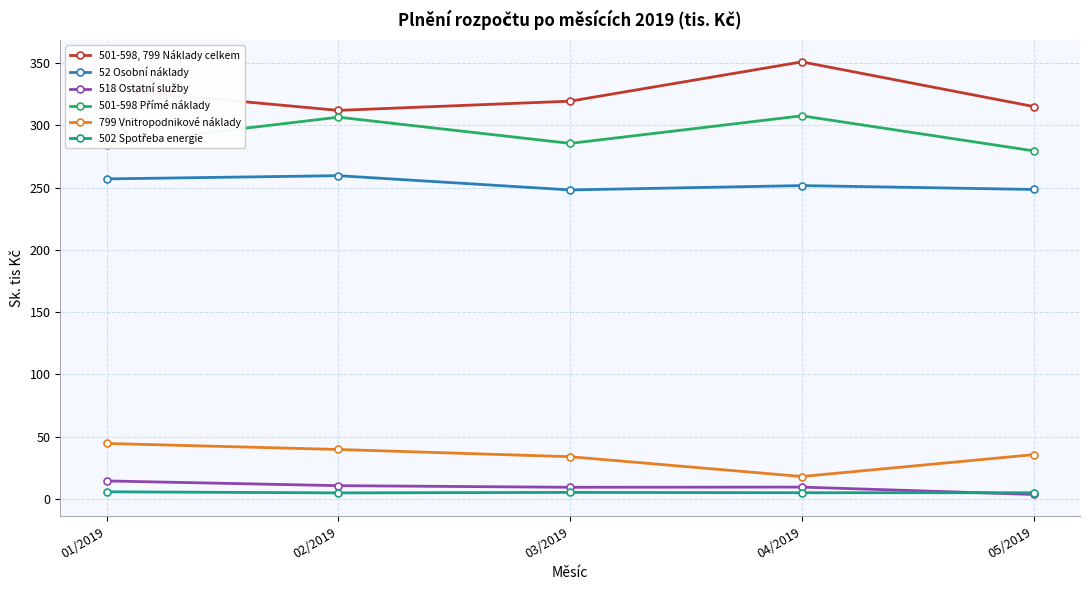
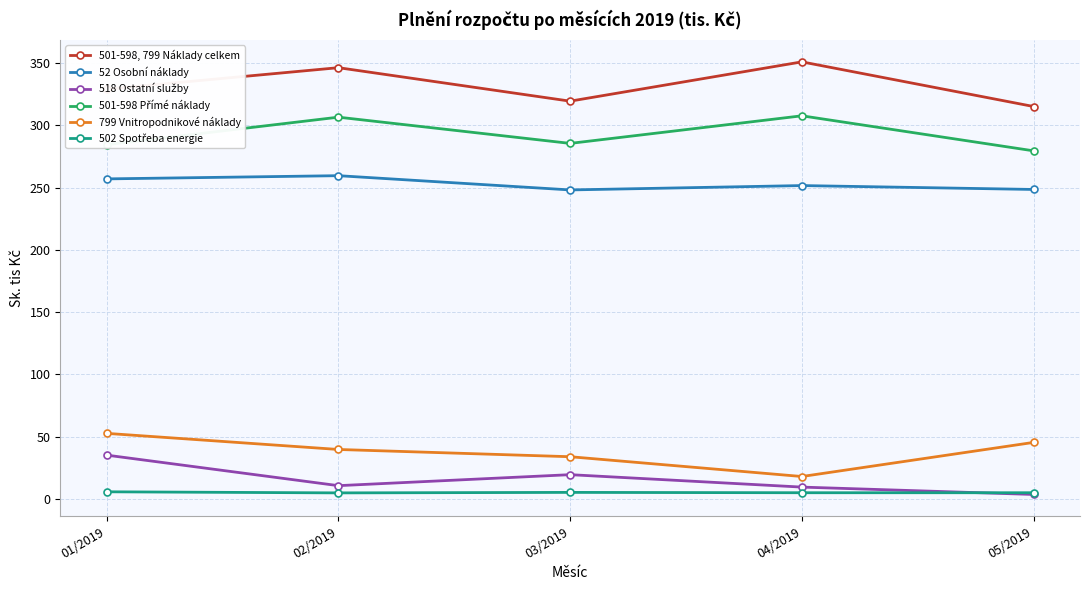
  {
    "501-598, 799 Náklady celkem": {
-     "02/2019": 312,
+     "02/2019": 346,
      "03/2019": 319,
      "04/2019": 351,
      "05/2019": 315
    },
    "52 Osobní náklady": {
      "01/2019": 257,
      "02/2019": 260,
      "03/2019": 248,
      "04/2019": 252,
      "05/2019": 248
    },
    "518 Ostatní služby": {
-     "01/2019": 14,
+     "01/2019": 35,
      "02/2019": 11,
-     "03/2019": 9,
+     "03/2019": 20,
      "04/2019": 10
    },
    "799 Vnitropodnikové náklady": {
-     "01/2019": 45,
+     "01/2019": 53,
      "02/2019": 40,
      "03/2019": 34,
      "04/2019": 18,
-     "05/2019": 36
+     "05/2019": 45
    }
  }
